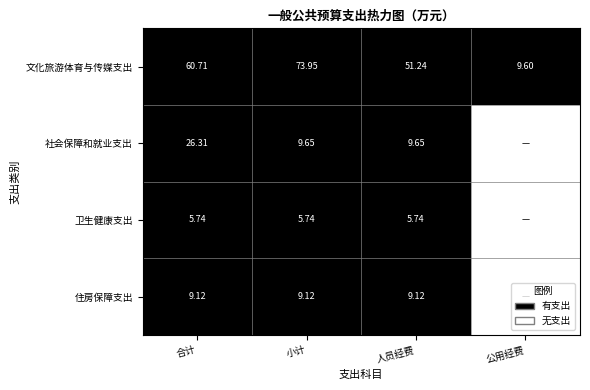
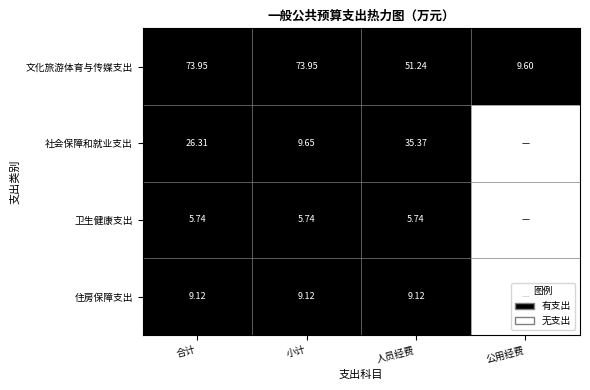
  {
    "文化旅游体育与传媒支出": {
-     "合计": 60.71,
+     "合计": 73.95,
      "小计": 73.95,
      "人员经费": 51.24,
      "公用经费": 9.60
    },
    "社会保障和就业支出": {
      "合计": 26.31,
      "小计": 9.65,
-     "人员经费": 9.65
+     "人员经费": 35.37
    },
    "卫生健康支出": {
      "合计": 5.74,
      "小计": 5.74,
      "人员经费": 5.74
    },
    "住房保障支出": {
      "合计": 9.12,
      "小计": 9.12,
      "人员经费": 9.12
    }
  }
